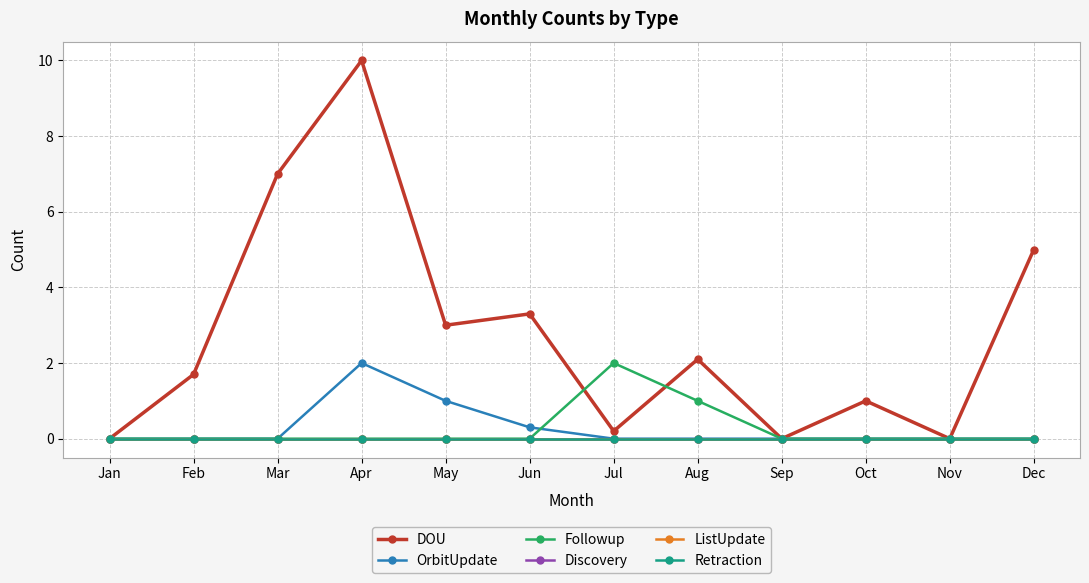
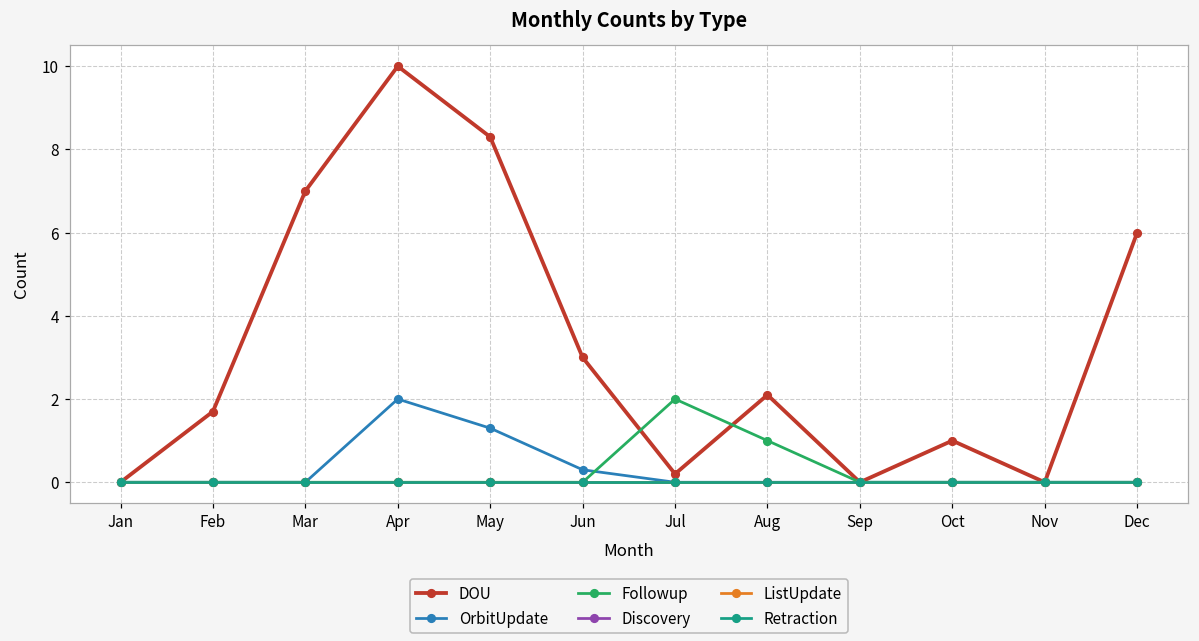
  {
    "DOU": {
      "Feb": 1.7,
      "Mar": 7.0,
      "Apr": 10.0,
-     "May": 3.0,
-     "Jun": 3.3,
+     "May": 8.3,
+     "Jun": 3.0,
      "Jul": 0.2,
      "Aug": 2.1,
      "Oct": 1.0,
-     "Dec": 5
+     "Dec": 6
    },
    "OrbitUpdate": {
      "Apr": 2.0,
-     "May": 1.0,
+     "May": 1.3,
      "Jun": 0.3
    }
  }
